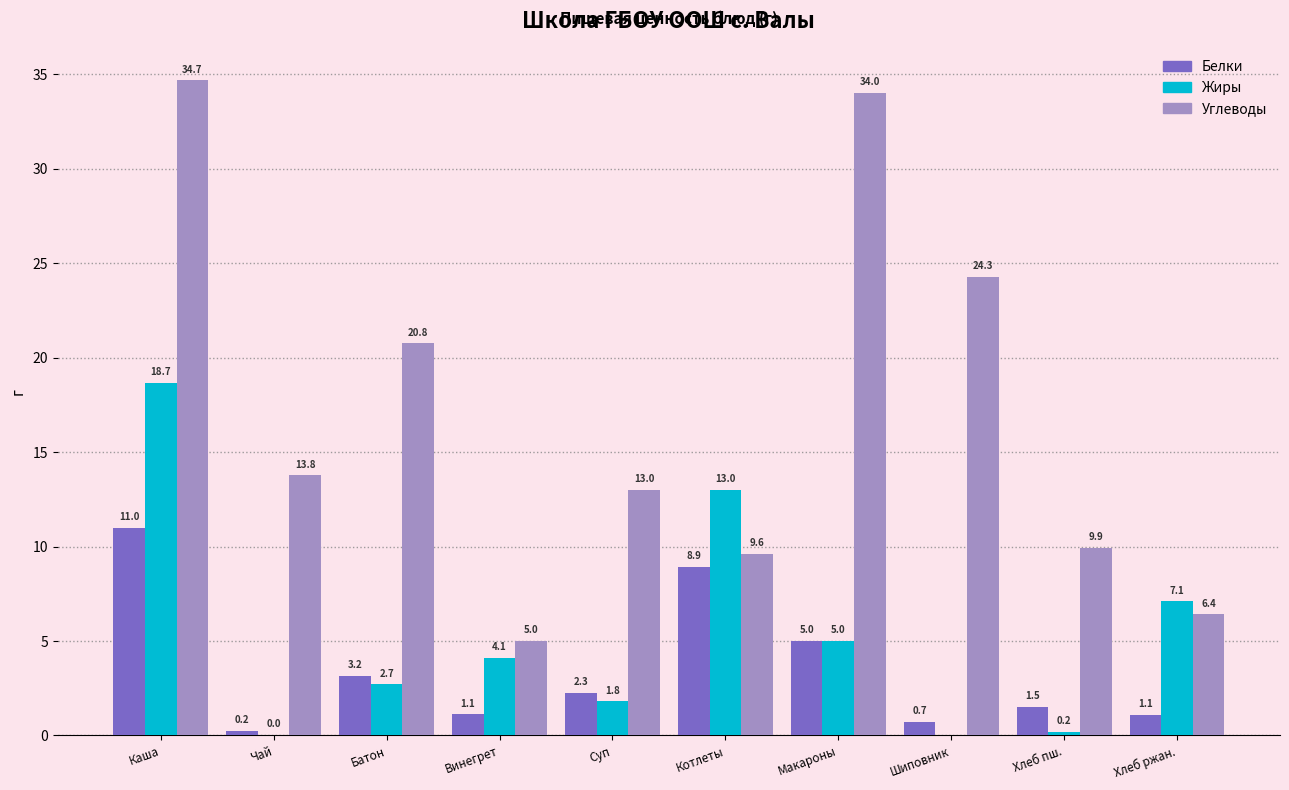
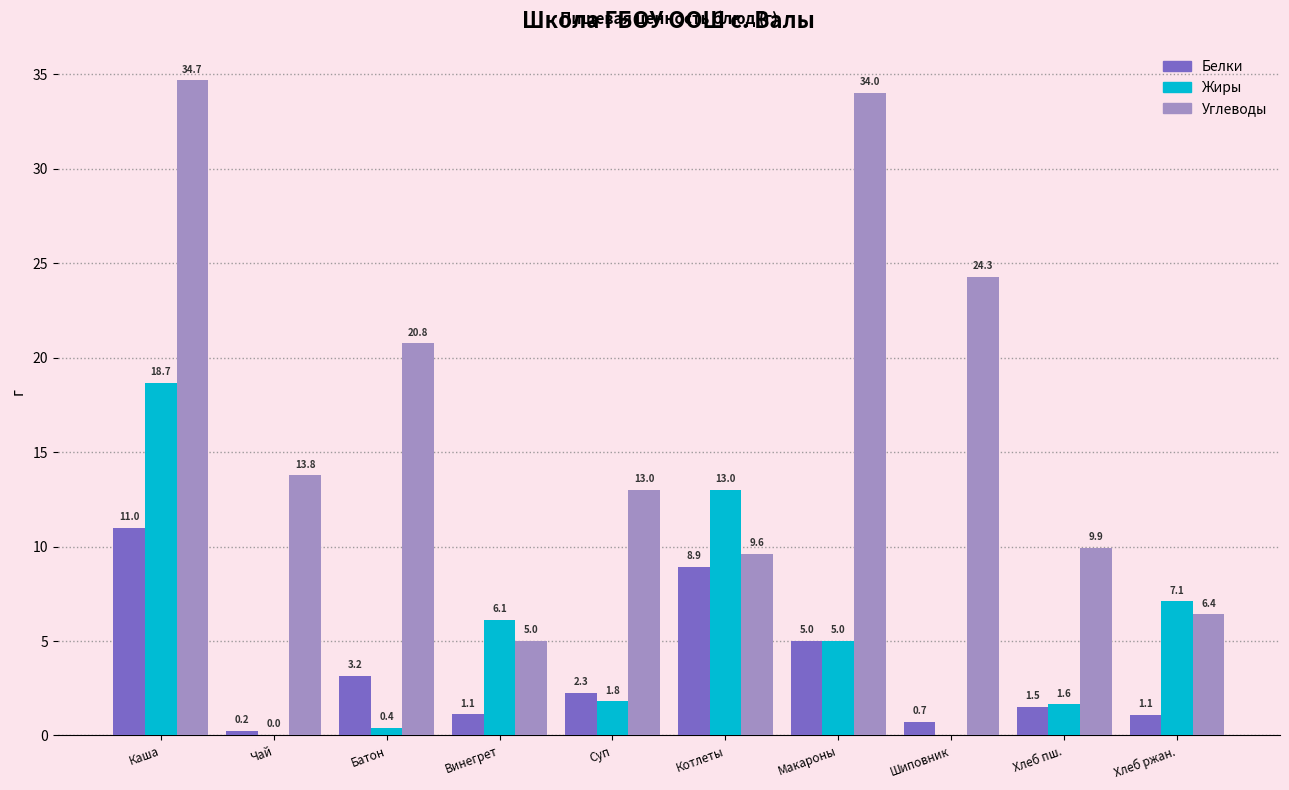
  {
    "Жиры": {
      "Каша": 18.7,
      "Чай": 0.0,
-     "Батон": 2.7,
-     "Винегрет": 4.1,
+     "Батон": 0.4,
+     "Винегрет": 6.1,
      "Суп": 1.8,
      "Котлеты": 13.0,
      "Макароны": 5.0,
-     "Хлеб пш.": 0.2,
+     "Хлеб пш.": 1.6,
      "Хлеб ржан.": 7.1
    }
  }
